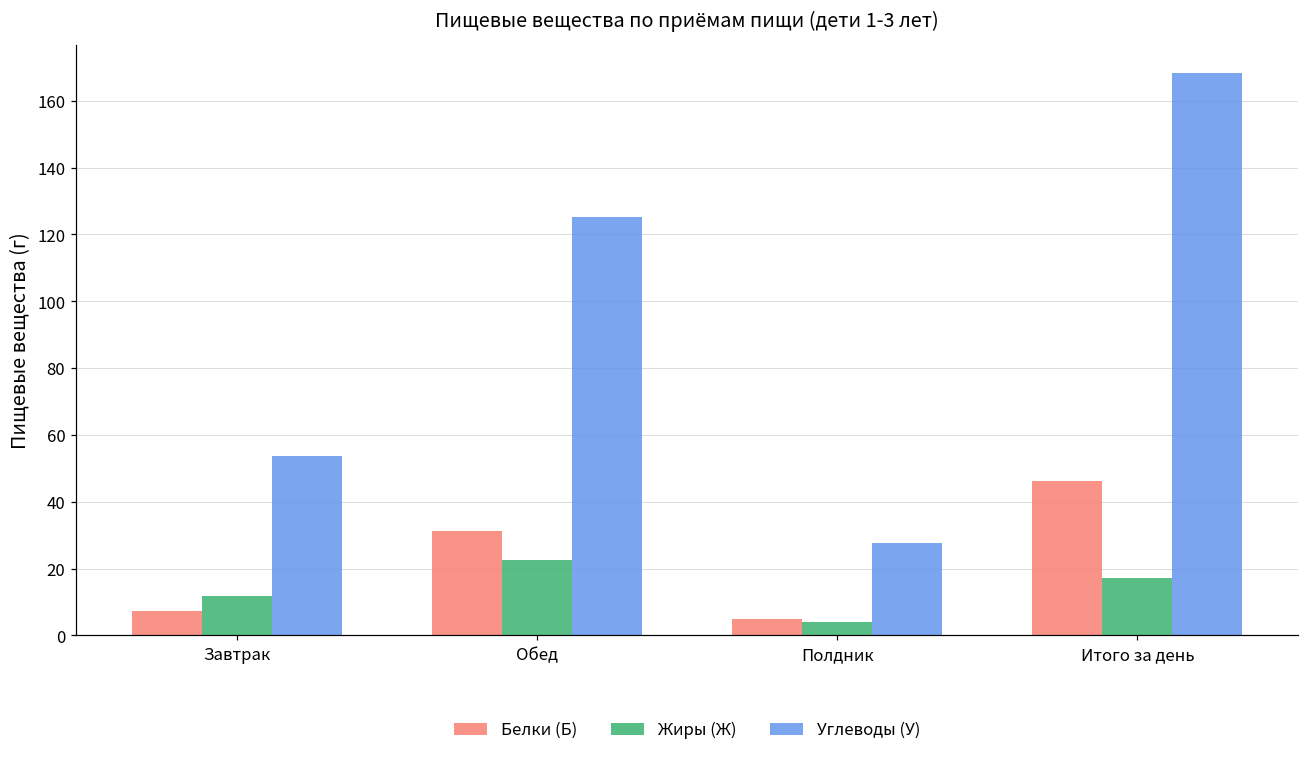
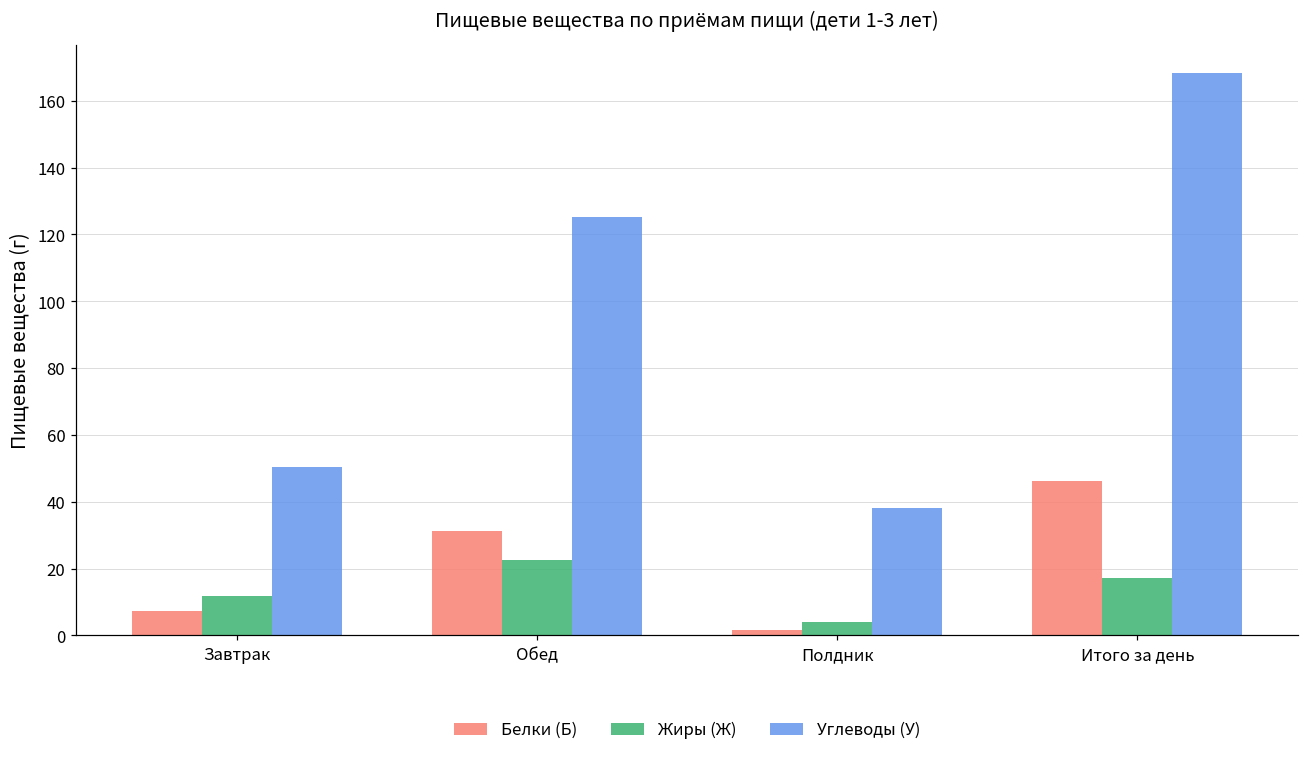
  {
    "Белки (Б)": {
      "Завтрак": 7,
      "Обед": 31,
-     "Полдник": 5,
+     "Полдник": 2,
      "Итого за день": 46
    },
    "Жиры (Ж)": {
      "Завтрак": 12,
      "Обед": 23,
      "Полдник": 4,
      "Итого за день": 17
    },
    "Углеводы (У)": {
-     "Завтрак": 54,
+     "Завтрак": 50,
      "Обед": 125,
-     "Полдник": 28,
+     "Полдник": 38,
      "Итого за день": 168
    }
  }
